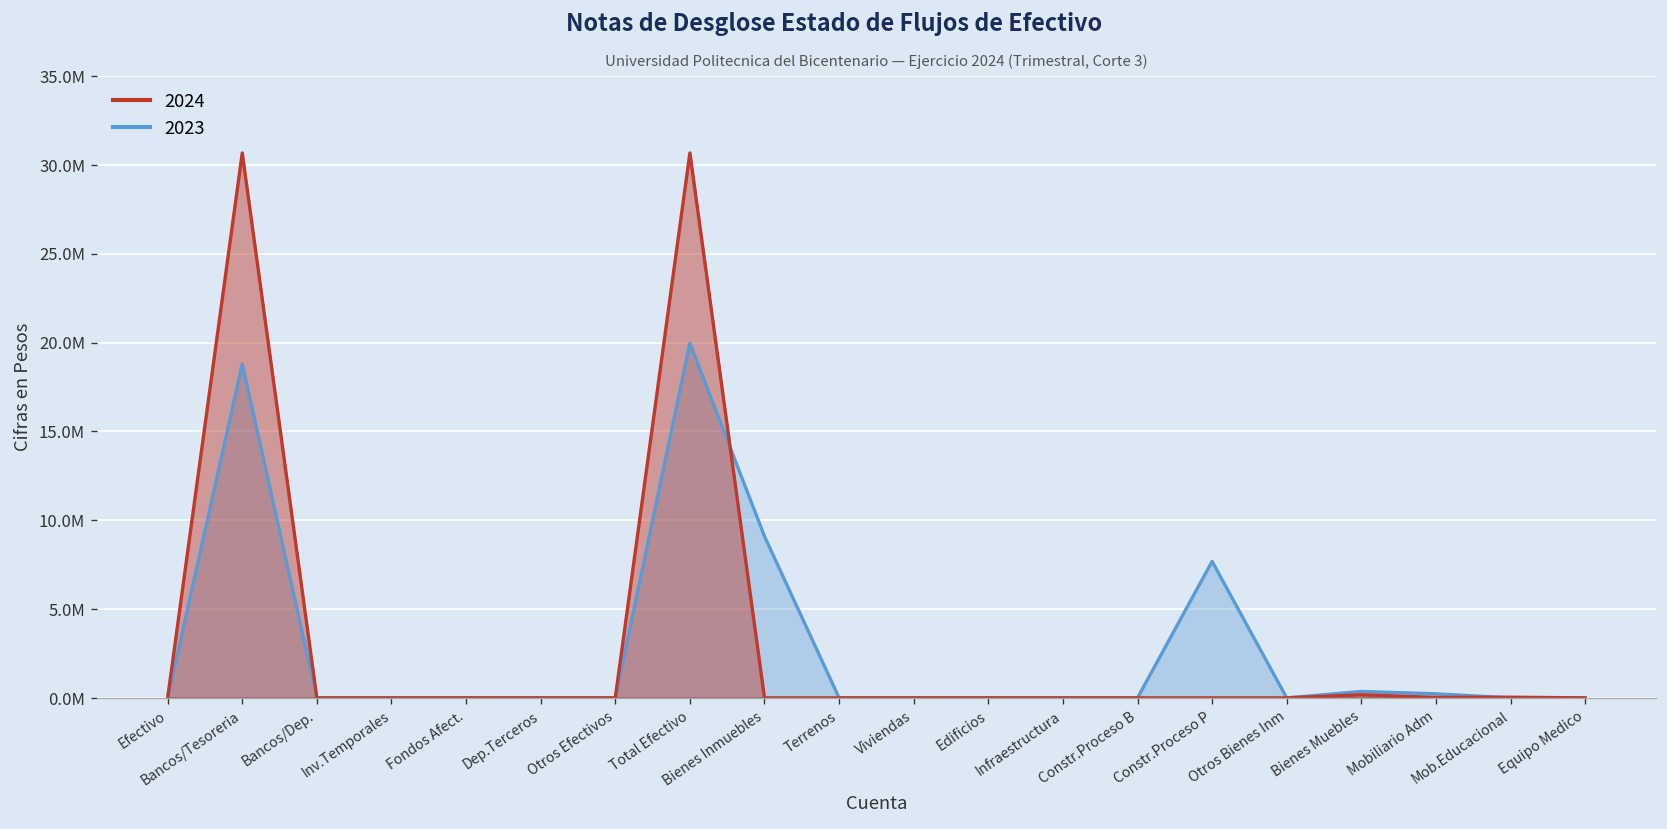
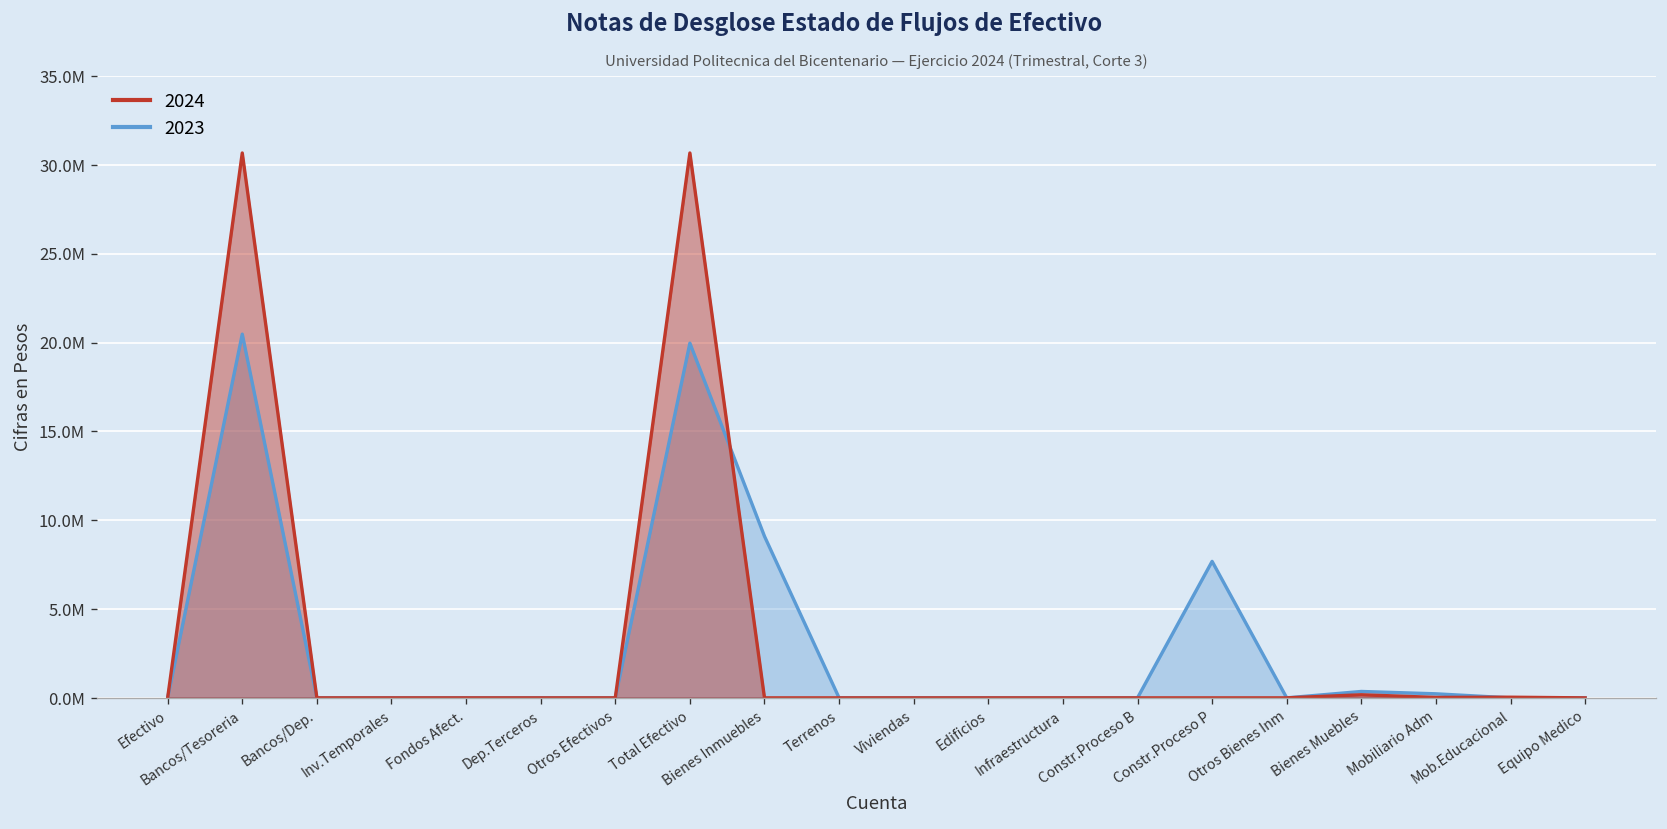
  {
    "2023": {
-     "Bancos/Tesoreria": 18800000,
+     "Bancos/Tesoreria": 20500000,
      "Total Efectivo": 20000000,
      "Bienes Inmuebles": 9100000,
      "Constr.Proceso P": 7700000,
      "Bienes Muebles": 400000,
      "Mobiliario Adm": 200000
    }
  }
